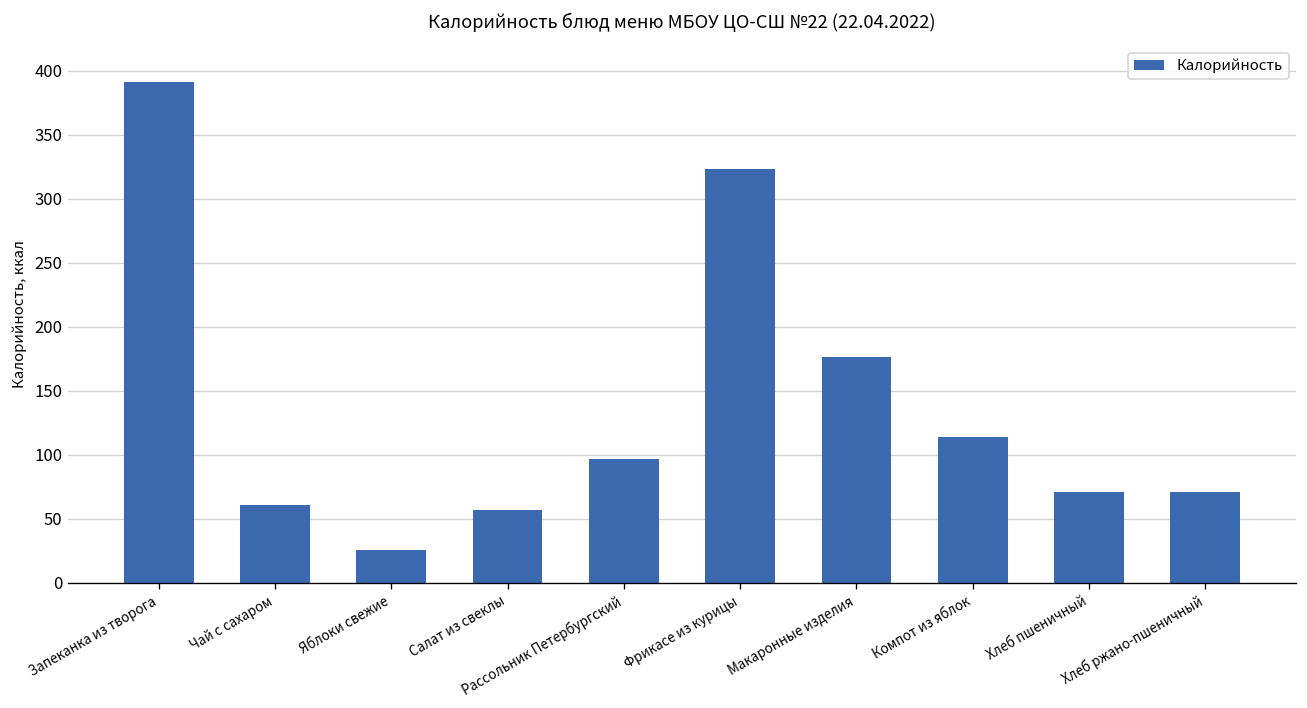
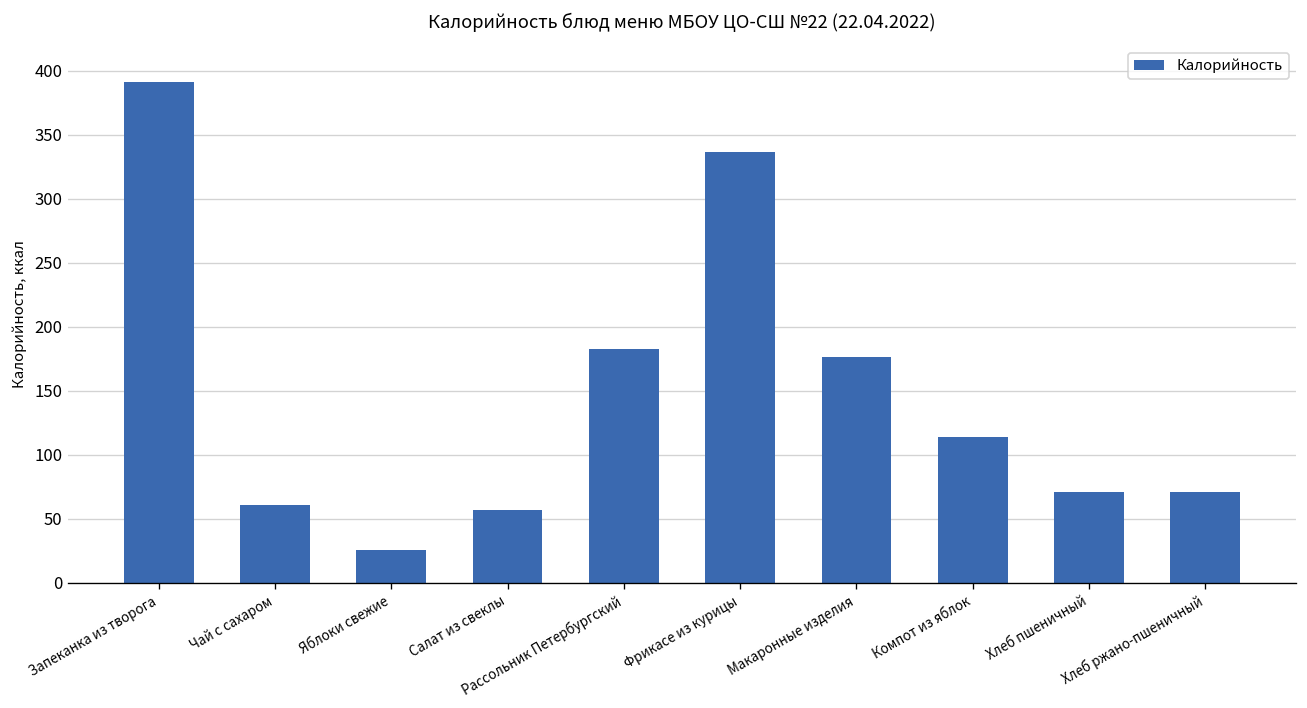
  {
    "Запеканка из творога": 391,
    "Чай с сахаром": 61,
    "Яблоки свежие": 26,
    "Салат из свеклы": 57,
-   "Рассольник Петербургский": 97,
-   "Фрикасе из курицы": 323,
+   "Рассольник Петербургский": 182,
+   "Фрикасе из курицы": 337,
    "Макаронные изделия": 176,
    "Компот из яблок": 114,
    "Хлеб пшеничный": 71,
    "Хлеб ржано-пшеничный": 71
  }
